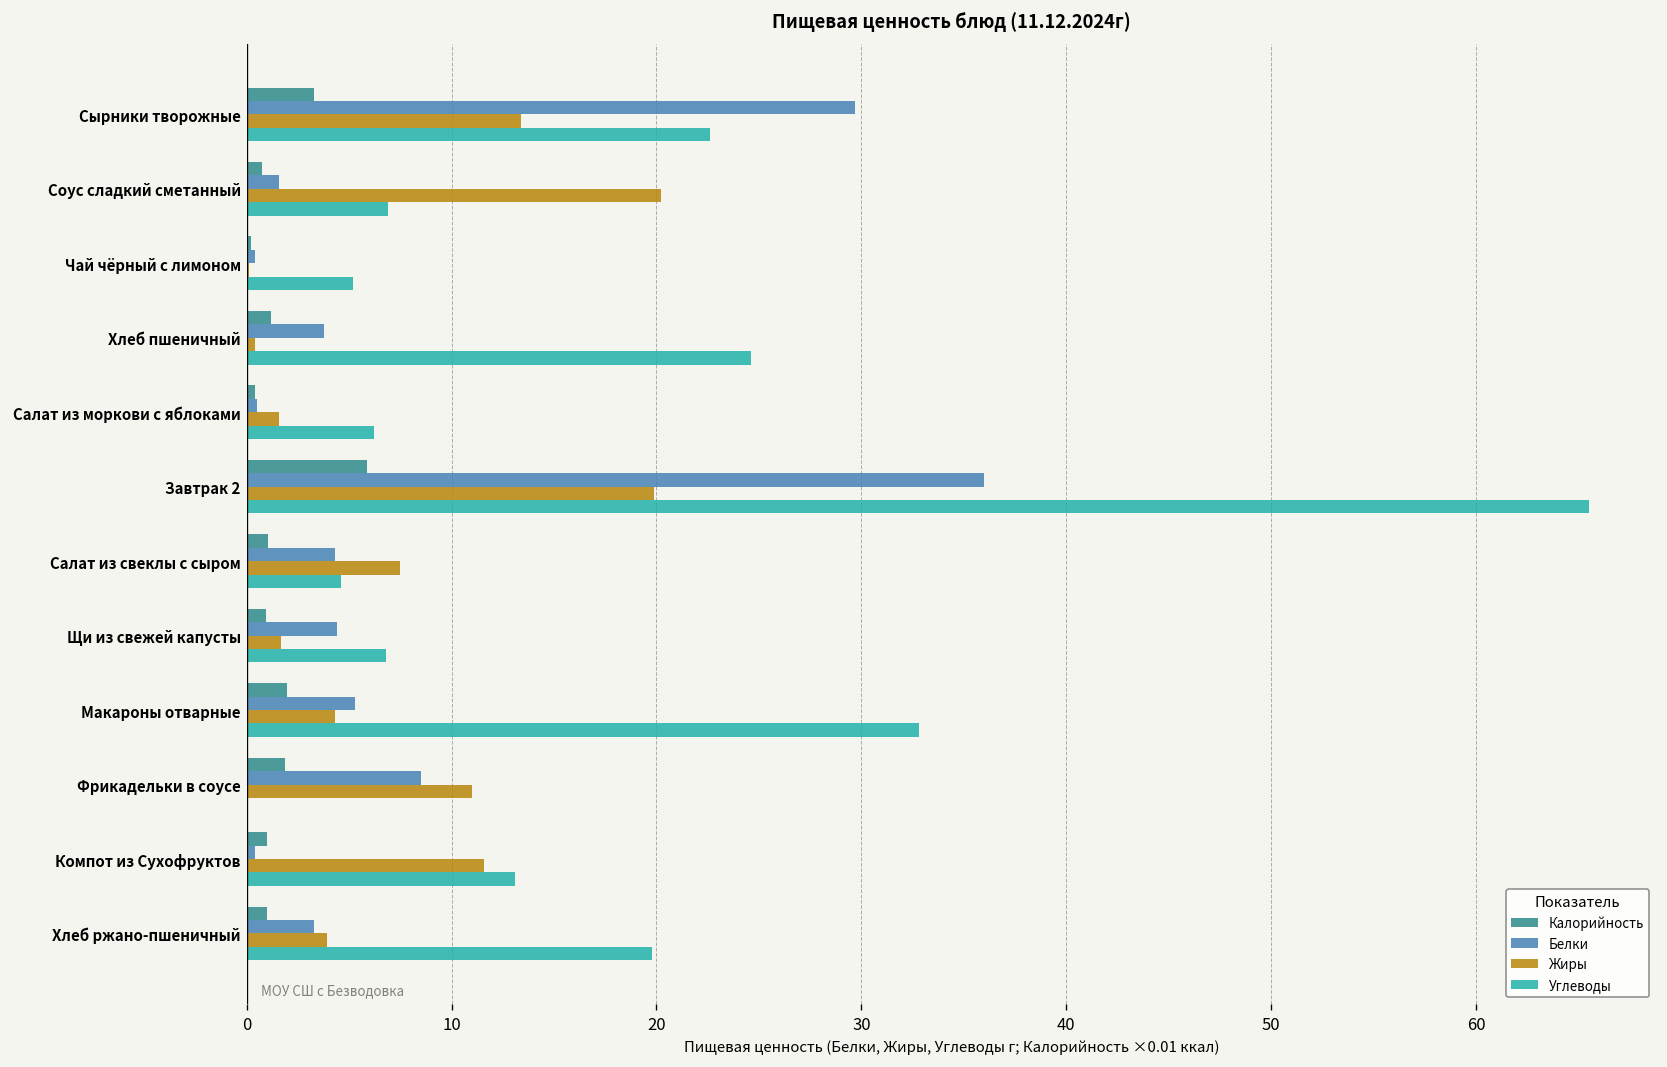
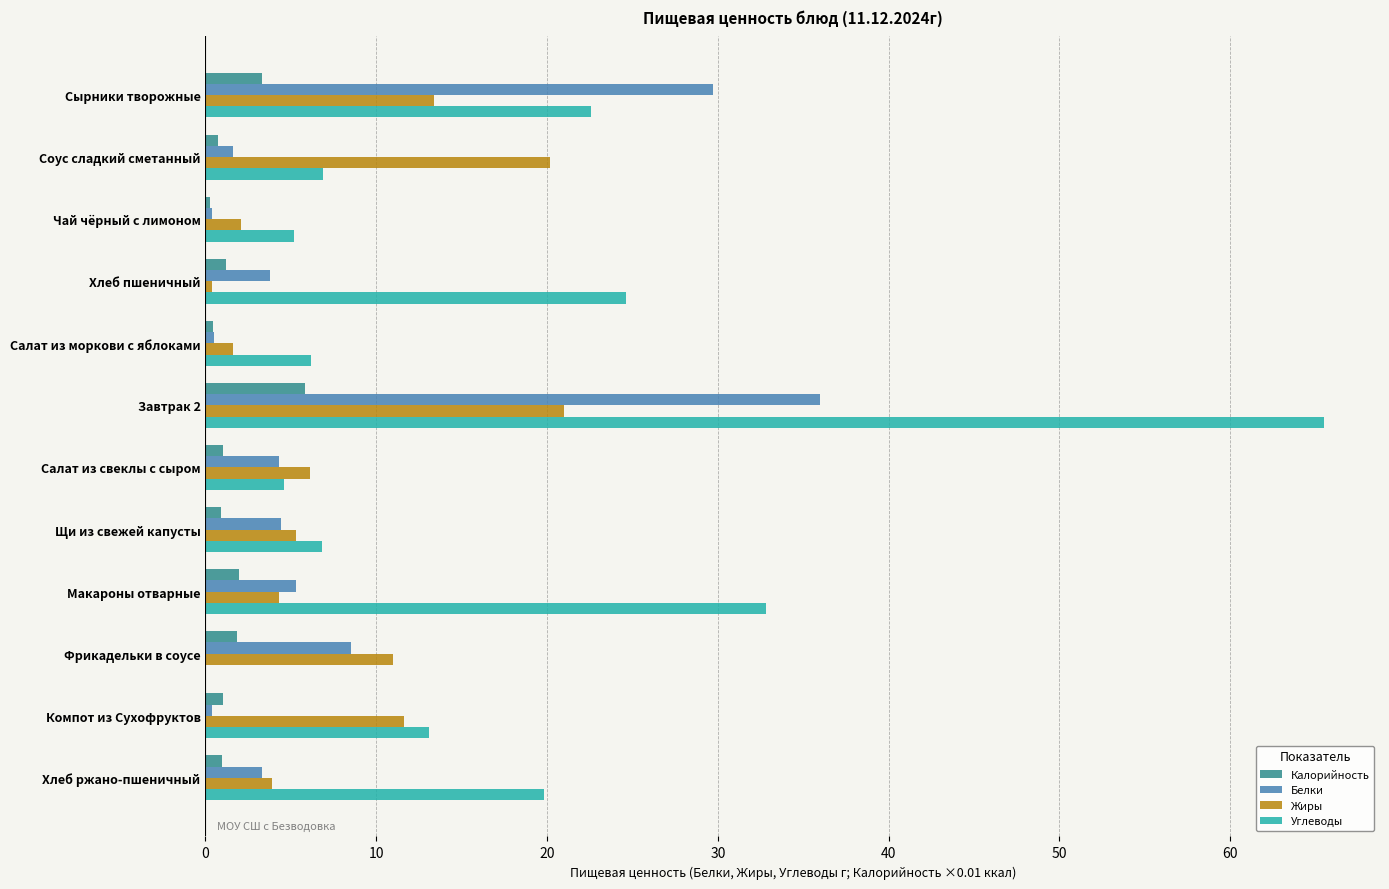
  {
    "Жиры": {
      "Сырники творожные": 13.4,
      "Соус сладкий сметанный": 20.2,
-     "Чай чёрный с лимоном": 0.1,
+     "Чай чёрный с лимоном": 2.1,
      "Хлеб пшеничный": 0.4,
      "Салат из моркови с яблоками": 1.6,
-     "Завтрак 2": 19.9,
-     "Салат из свеклы с сыром": 7.5,
-     "Щи из свежей капусты": 1.7,
+     "Завтрак 2": 21.0,
+     "Салат из свеклы с сыром": 6.1,
+     "Щи из свежей капусты": 5.3,
      "Макароны отварные": 4.3,
      "Фрикадельки в соусе": 11.0,
      "Компот из Сухофруктов": 11.6,
      "Хлеб ржано-пшеничный": 3.9
    }
  }
